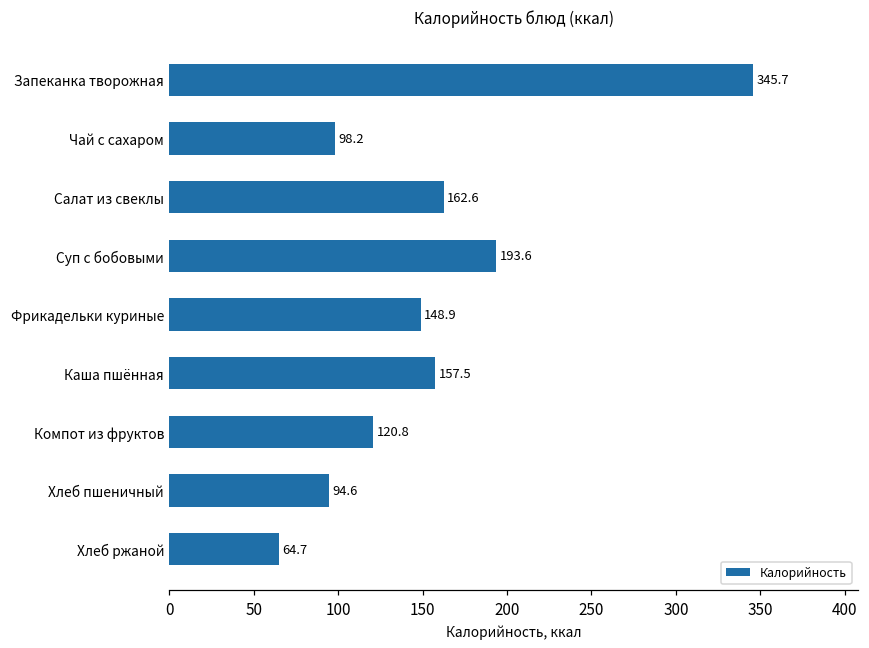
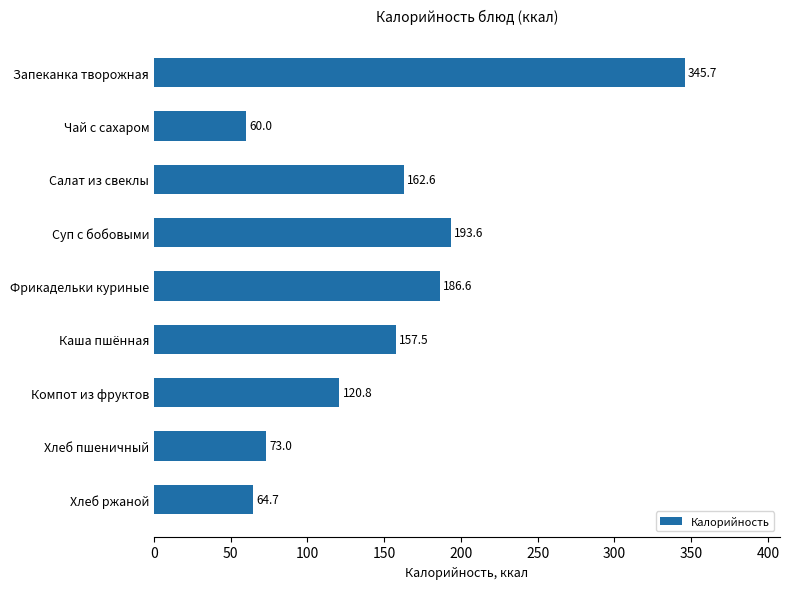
  {
    "Запеканка творожная": 345.7,
-   "Чай с сахаром": 98.2,
+   "Чай с сахаром": 60.0,
    "Салат из свеклы": 162.6,
    "Суп с бобовыми": 193.6,
-   "Фрикадельки куриные": 148.9,
+   "Фрикадельки куриные": 186.6,
    "Каша пшённая": 157.5,
    "Компот из фруктов": 120.8,
-   "Хлеб пшеничный": 94.6,
+   "Хлеб пшеничный": 73.0,
    "Хлеб ржаной": 64.7
  }
